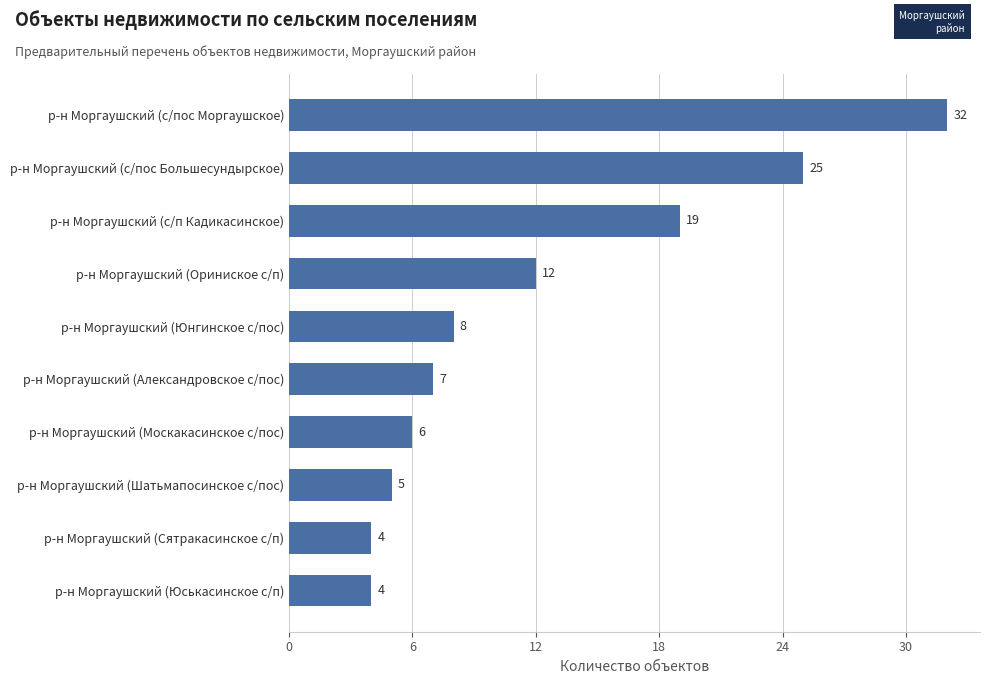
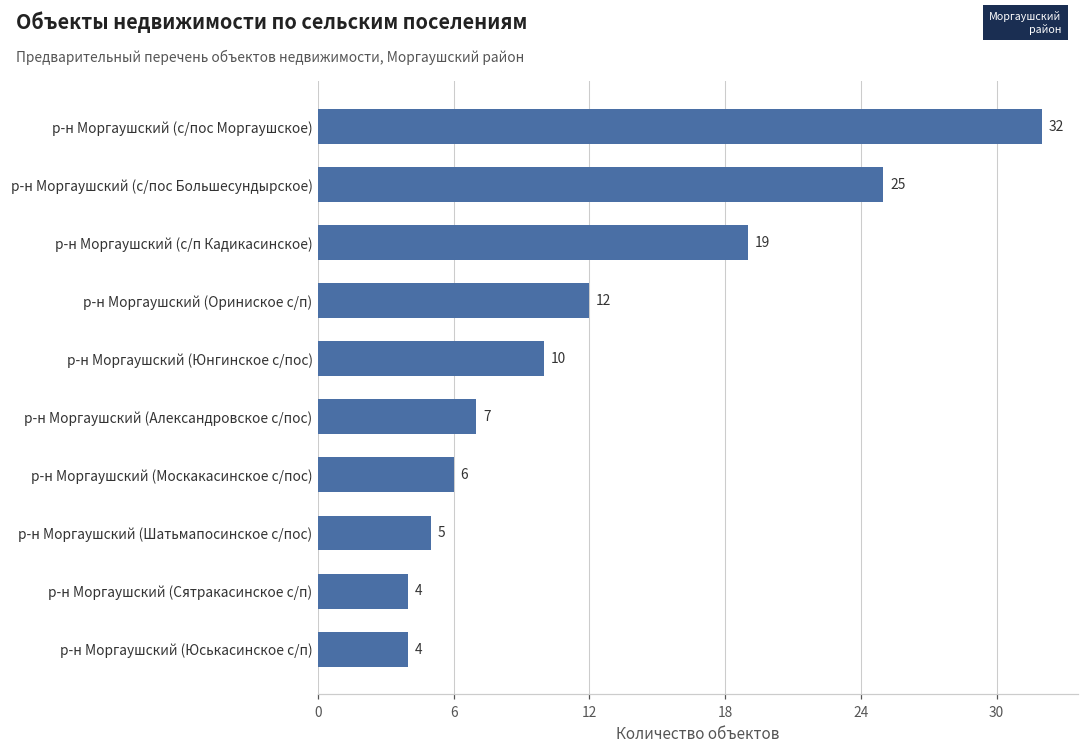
  {
    "р-н Моргаушский (с/пос Моргаушское)": 32,
    "р-н Моргаушский (с/пос Большесундырское)": 25,
    "р-н Моргаушский (с/п Кадикасинское)": 19,
    "р-н Моргаушский (Ориниское с/п)": 12,
-   "р-н Моргаушский (Юнгинское с/пос)": 8,
+   "р-н Моргаушский (Юнгинское с/пос)": 10,
    "р-н Моргаушский (Александровское с/пос)": 7,
    "р-н Моргаушский (Москакасинское с/пос)": 6,
    "р-н Моргаушский (Шатьмапосинское с/пос)": 5,
    "р-н Моргаушский (Сятракасинское с/п)": 4,
    "р-н Моргаушский (Юськасинское с/п)": 4
  }
